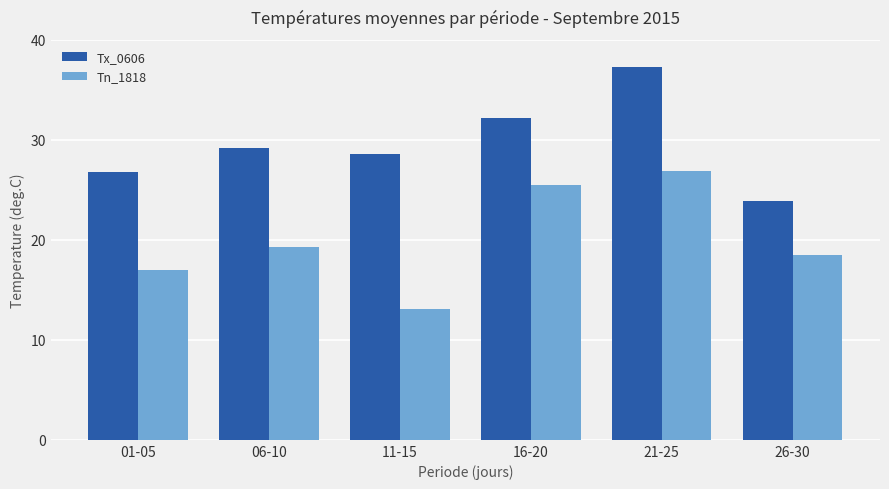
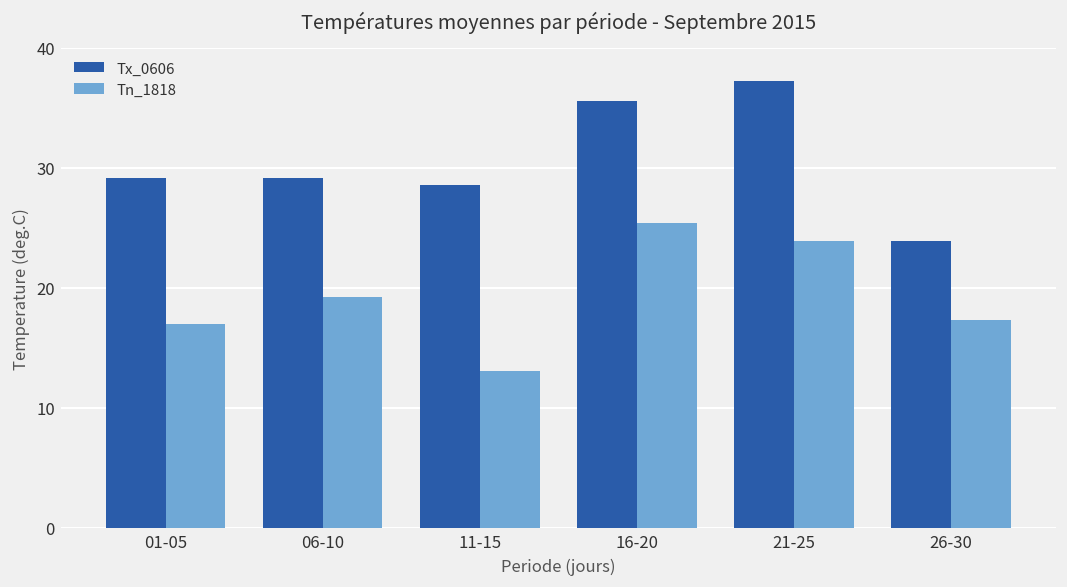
  {
    "Tx_0606": {
-     "01-05": 27,
+     "01-05": 29,
      "06-10": 29,
      "11-15": 29,
-     "16-20": 32,
+     "16-20": 36,
      "21-25": 37,
      "26-30": 24
    },
    "Tn_1818": {
      "01-05": 17,
      "06-10": 19,
      "11-15": 13,
      "16-20": 25,
-     "21-25": 27,
-     "26-30": 18
+     "21-25": 24,
+     "26-30": 17
    }
  }
